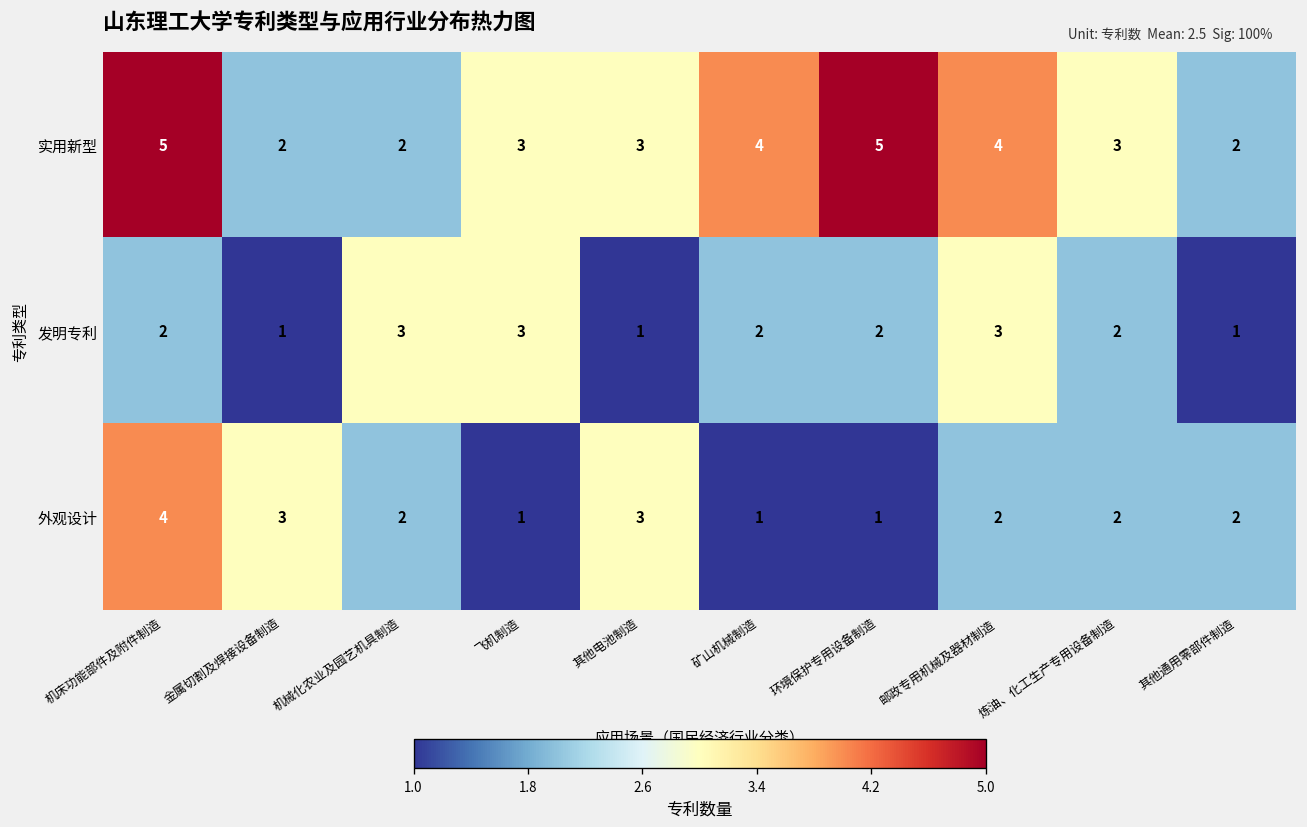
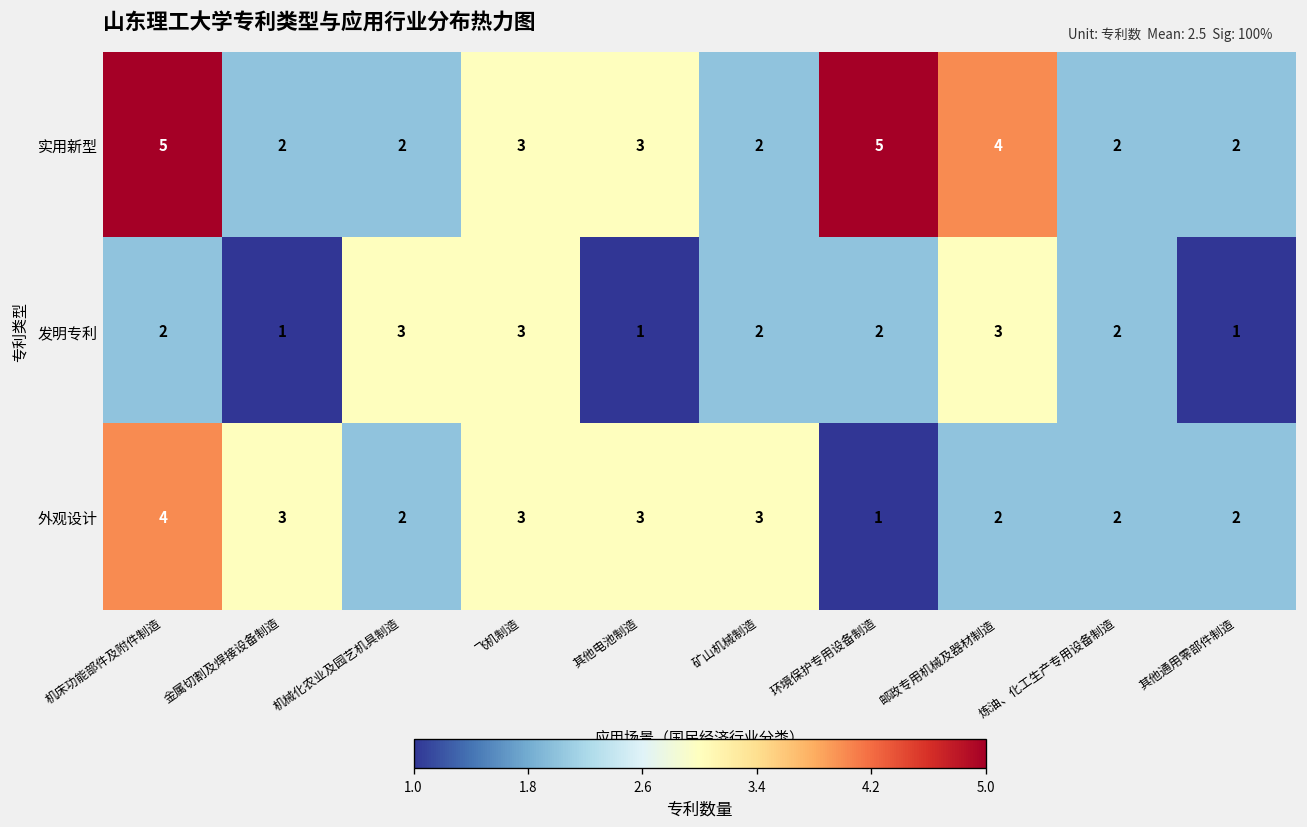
  {
    "实用新型": {
      "机床功能部件及附件制造": 5,
      "金属切割及焊接设备制造": 2,
      "机械化农业及园艺机具制造": 2,
      "飞机制造": 3,
      "其他电池制造": 3,
-     "矿山机械制造": 4,
+     "矿山机械制造": 2,
      "环境保护专用设备制造": 5,
      "邮政专用机械及器材制造": 4,
-     "炼油、化工生产专用设备制造": 3,
+     "炼油、化工生产专用设备制造": 2,
      "其他通用零部件制造": 2
    },
    "发明专利": {
      "机床功能部件及附件制造": 2,
      "金属切割及焊接设备制造": 1,
      "机械化农业及园艺机具制造": 3,
      "飞机制造": 3,
      "其他电池制造": 1,
      "矿山机械制造": 2,
      "环境保护专用设备制造": 2,
      "邮政专用机械及器材制造": 3,
      "炼油、化工生产专用设备制造": 2,
      "其他通用零部件制造": 1
    },
    "外观设计": {
      "机床功能部件及附件制造": 4,
      "金属切割及焊接设备制造": 3,
      "机械化农业及园艺机具制造": 2,
-     "飞机制造": 1,
+     "飞机制造": 3,
      "其他电池制造": 3,
-     "矿山机械制造": 1,
+     "矿山机械制造": 3,
      "环境保护专用设备制造": 1,
      "邮政专用机械及器材制造": 2,
      "炼油、化工生产专用设备制造": 2,
      "其他通用零部件制造": 2
    }
  }
